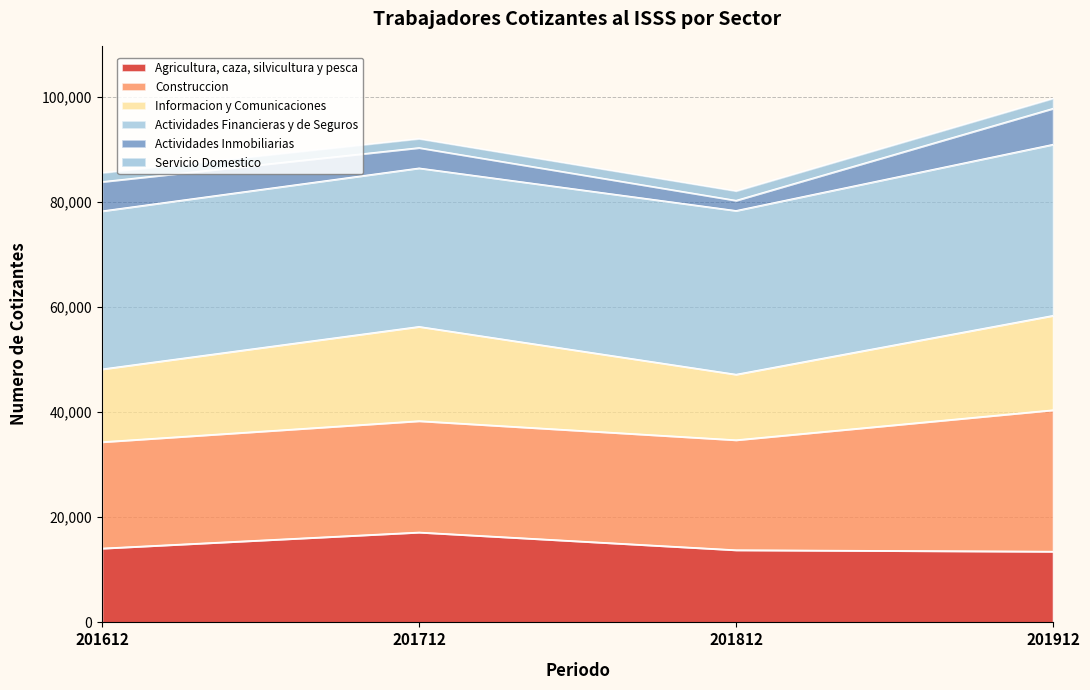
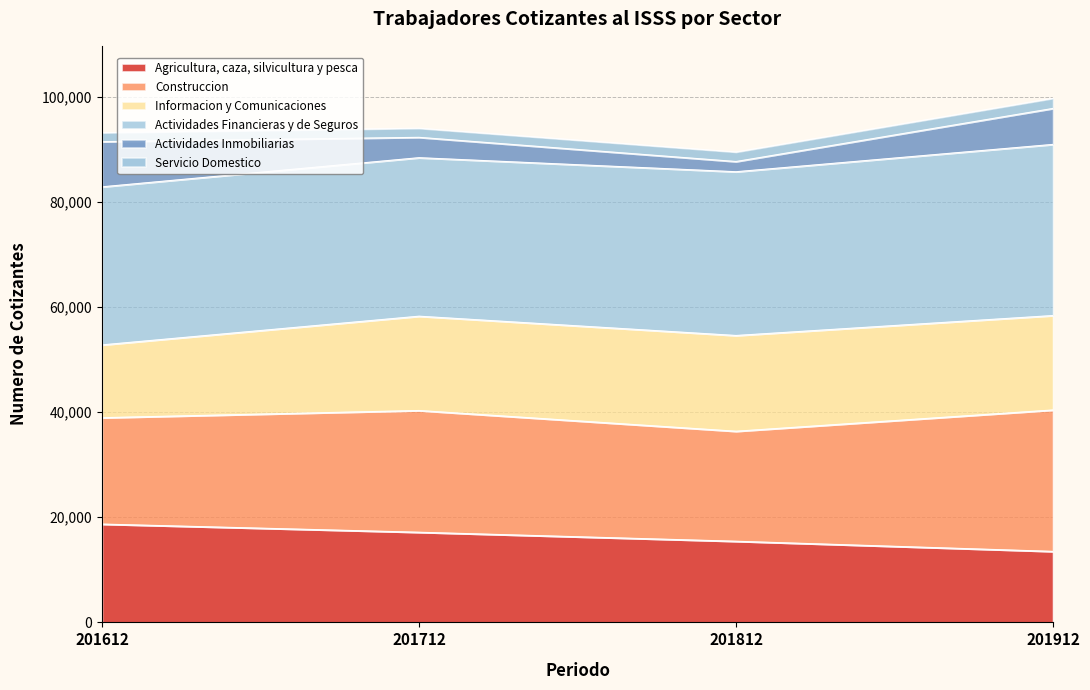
  {
    "Agricultura, caza, silvicultura y pesca": {
-     "201612": "14,000",
+     "201612": "19,000",
      "201712": "17,000",
-     "201812": "14,000",
+     "201812": "15,000",
      "201912": "14,000"
    },
    "Construccion": {
      "201612": "20,000",
-     "201712": "21,000",
+     "201712": "23,000",
      "201812": "21,000",
      "201912": "27,000"
    },
    "Informacion y Comunicaciones": {
      "201612": "14,000",
      "201712": "18,000",
-     "201812": "12,000",
+     "201812": "18,000",
      "201912": "18,000"
    },
    "Actividades Inmobiliarias": {
-     "201612": "6,000",
+     "201612": "9,000",
      "201712": "4,000",
      "201812": "2,000",
      "201912": "7,000"
    }
  }
